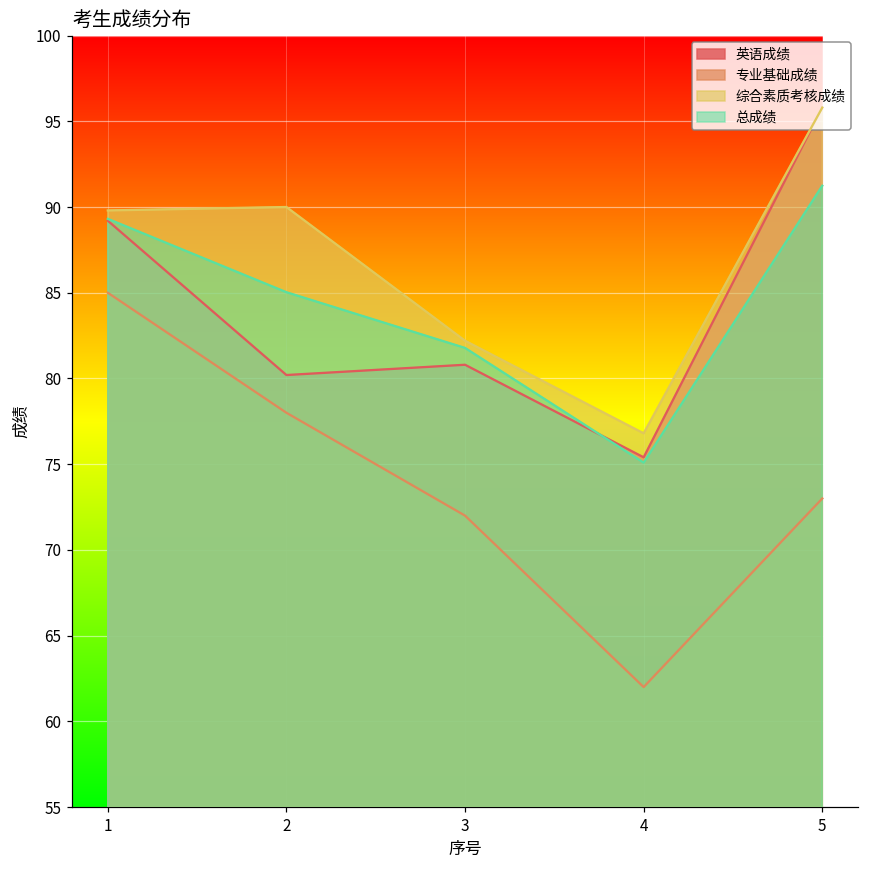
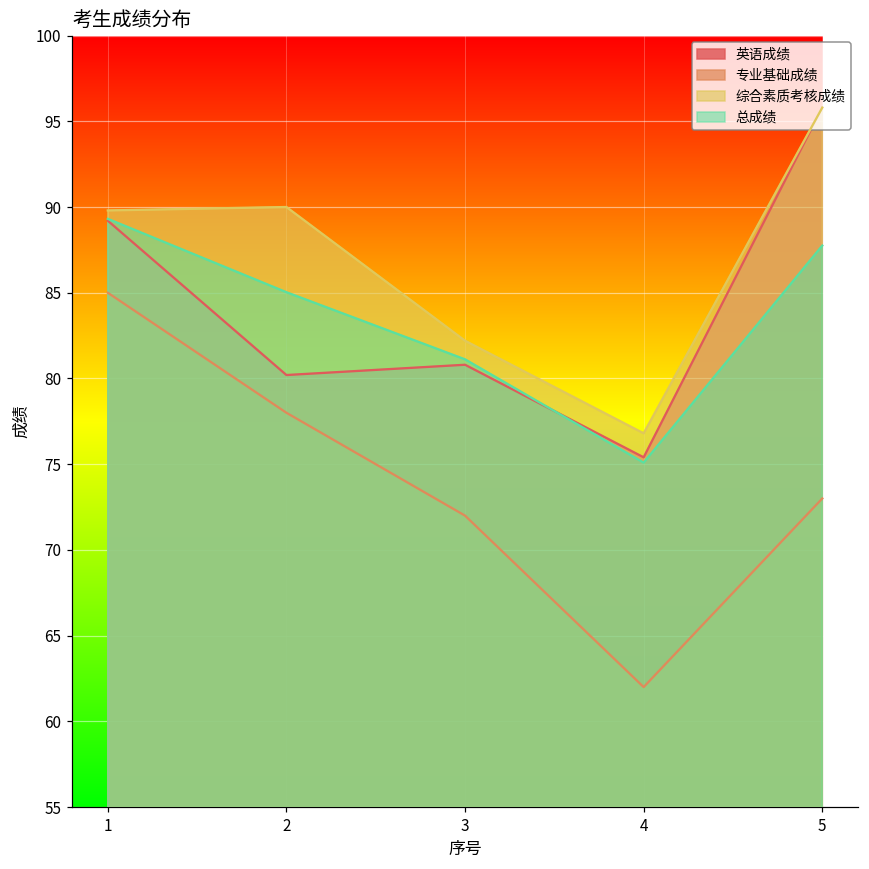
  {
    "总成绩": {
      "2": 85.0,
-     "3": 81.8,
+     "3": 81.1,
      "4": 75.1,
-     "5": 91.2
+     "5": 87.8
    }
  }
